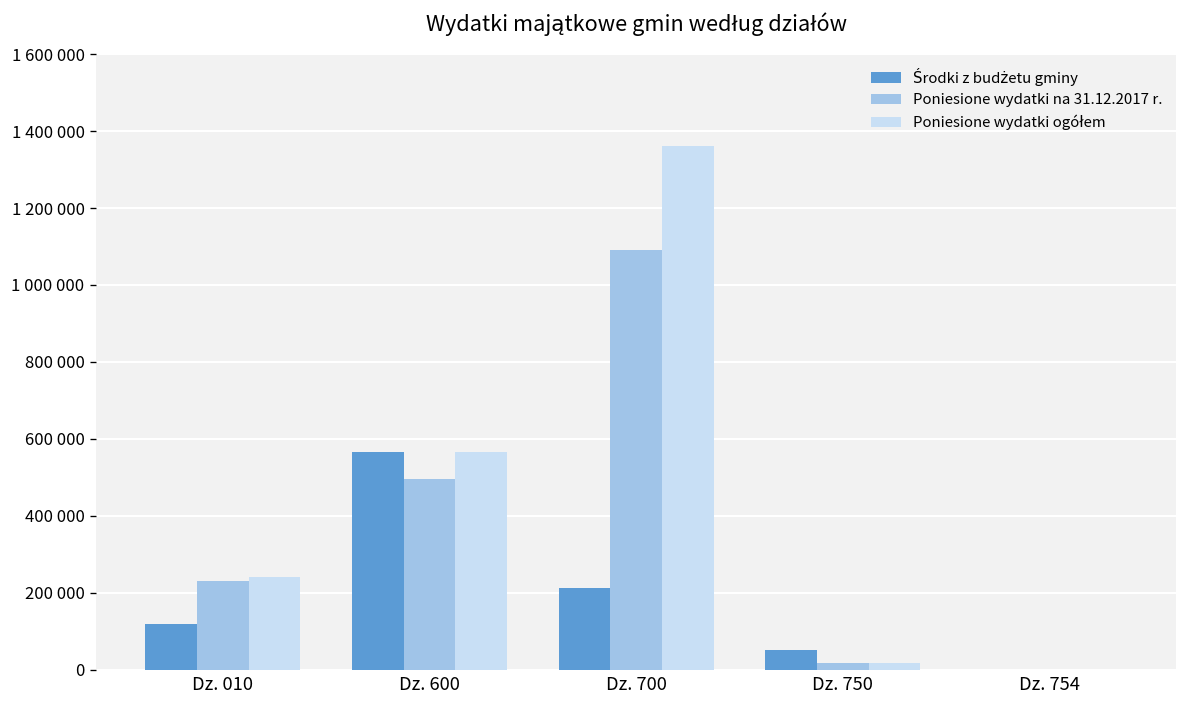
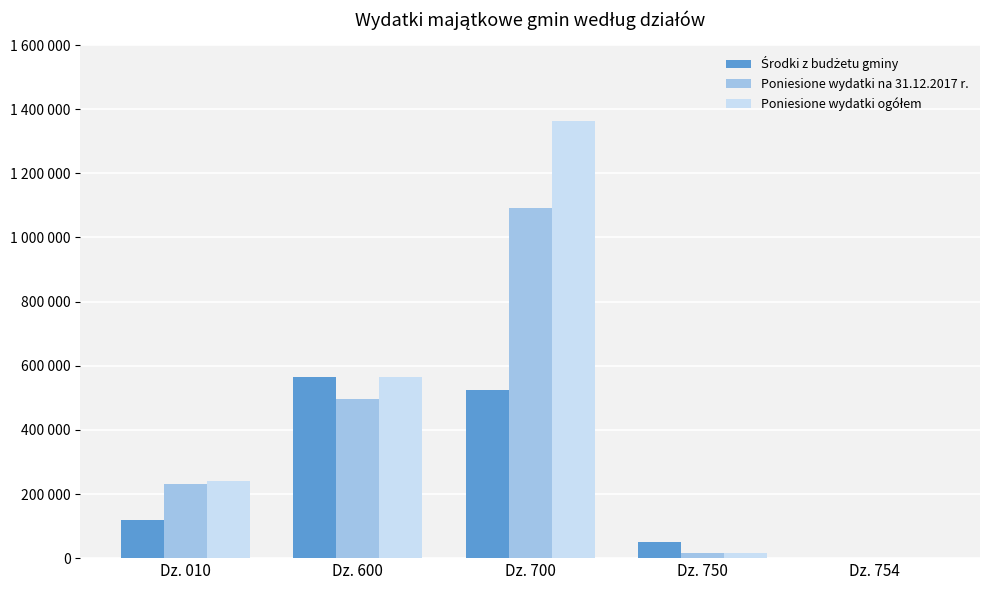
  {
    "Środki z budżetu gminy": {
      "Dz. 010": 120000,
      "Dz. 600": 560000,
-     "Dz. 700": 210000,
+     "Dz. 700": 520000,
      "Dz. 750": 50000,
      "Dz. 754": 0
    }
  }
